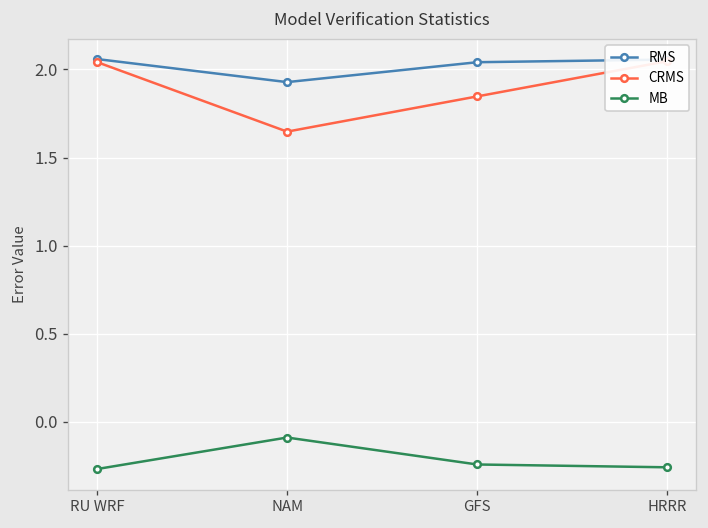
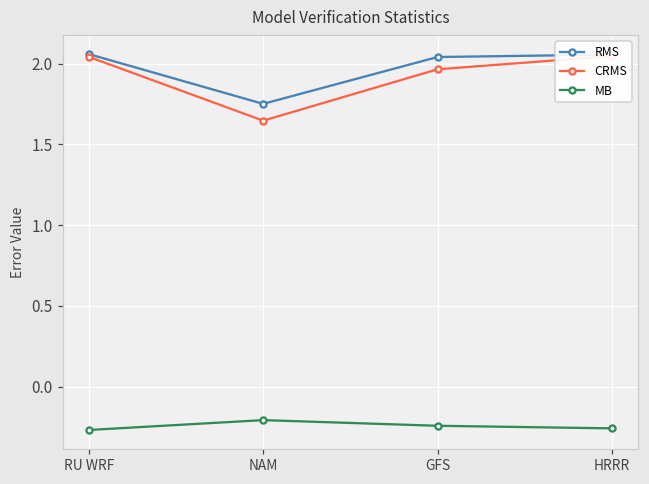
  {
    "RMS": {
-     "NAM": 1.93,
+     "NAM": 1.75,
      "GFS": 2.04
    },
    "CRMS": {
      "NAM": 1.65,
-     "GFS": 1.85
+     "GFS": 1.97
    },
    "MB": {
      "RU WRF": -0.27,
-     "NAM": -0.09,
+     "NAM": -0.21,
      "GFS": -0.24,
      "HRRR": -0.26
    }
  }
